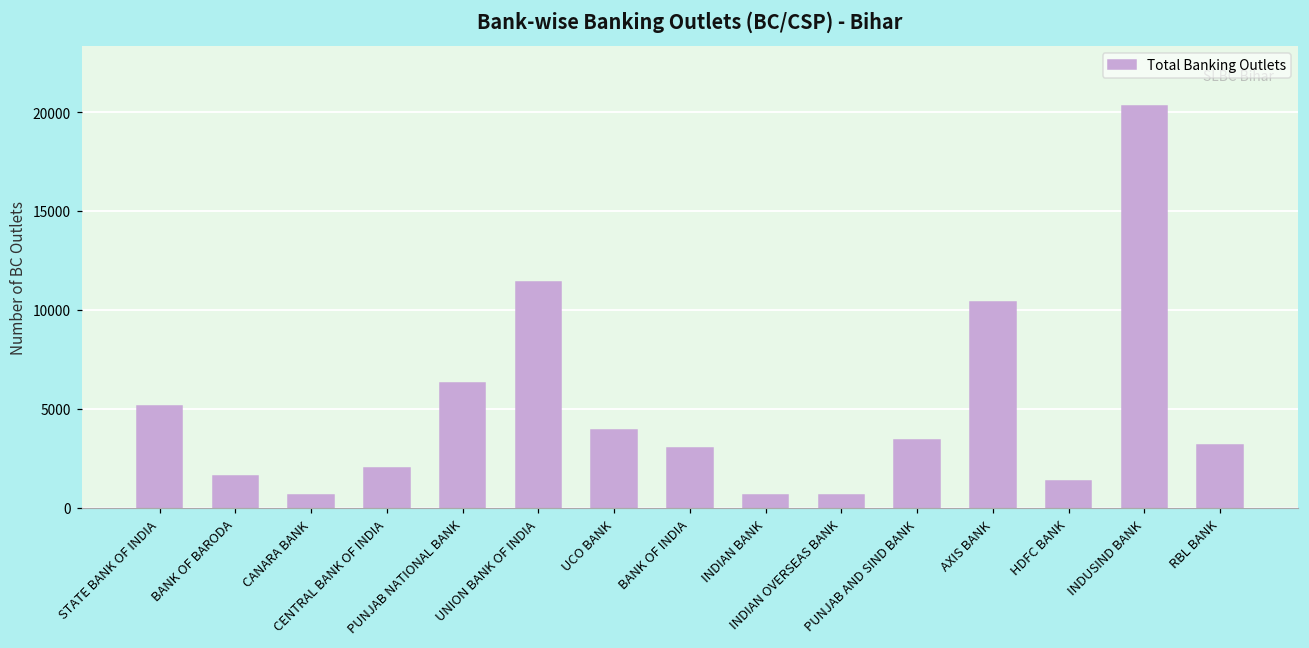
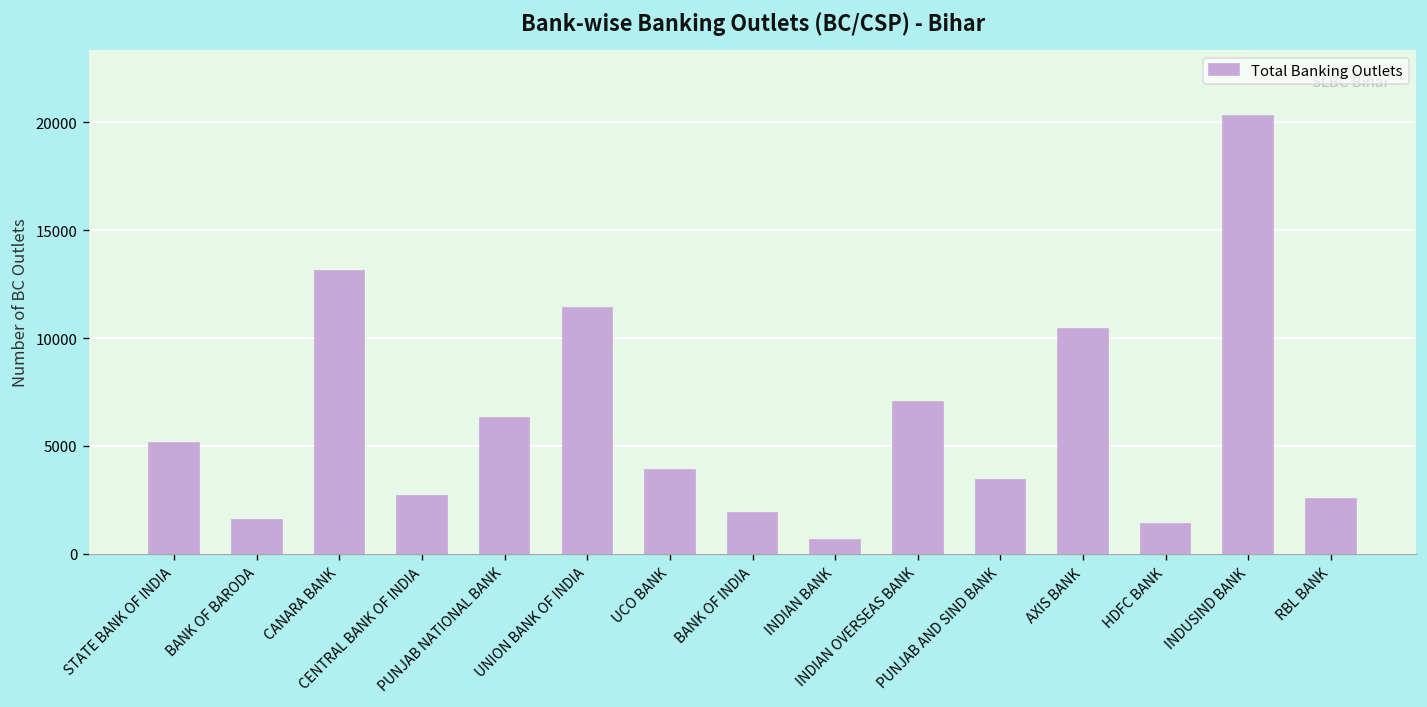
  {
    "STATE BANK OF INDIA": 5100,
    "BANK OF BARODA": 1600,
-   "CANARA BANK": 600,
-   "CENTRAL BANK OF INDIA": 2000,
+   "CANARA BANK": 13100,
+   "CENTRAL BANK OF INDIA": 2700,
    "PUNJAB NATIONAL BANK": 6300,
    "UNION BANK OF INDIA": 11400,
    "UCO BANK": 3900,
-   "BANK OF INDIA": 3000,
+   "BANK OF INDIA": 1900,
    "INDIAN BANK": 600,
-   "INDIAN OVERSEAS BANK": 600,
+   "INDIAN OVERSEAS BANK": 7000,
    "PUNJAB AND SIND BANK": 3400,
    "AXIS BANK": 10400,
    "HDFC BANK": 1400,
    "INDUSIND BANK": 20300,
-   "RBL BANK": 3100
+   "RBL BANK": 2500
  }
